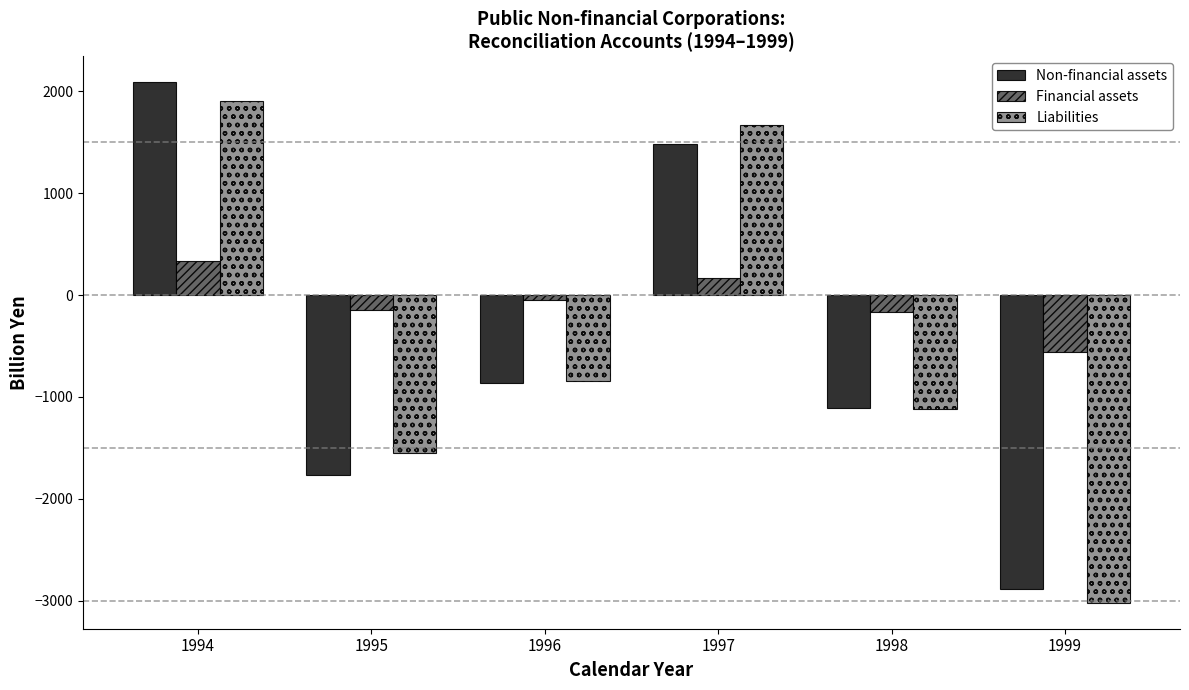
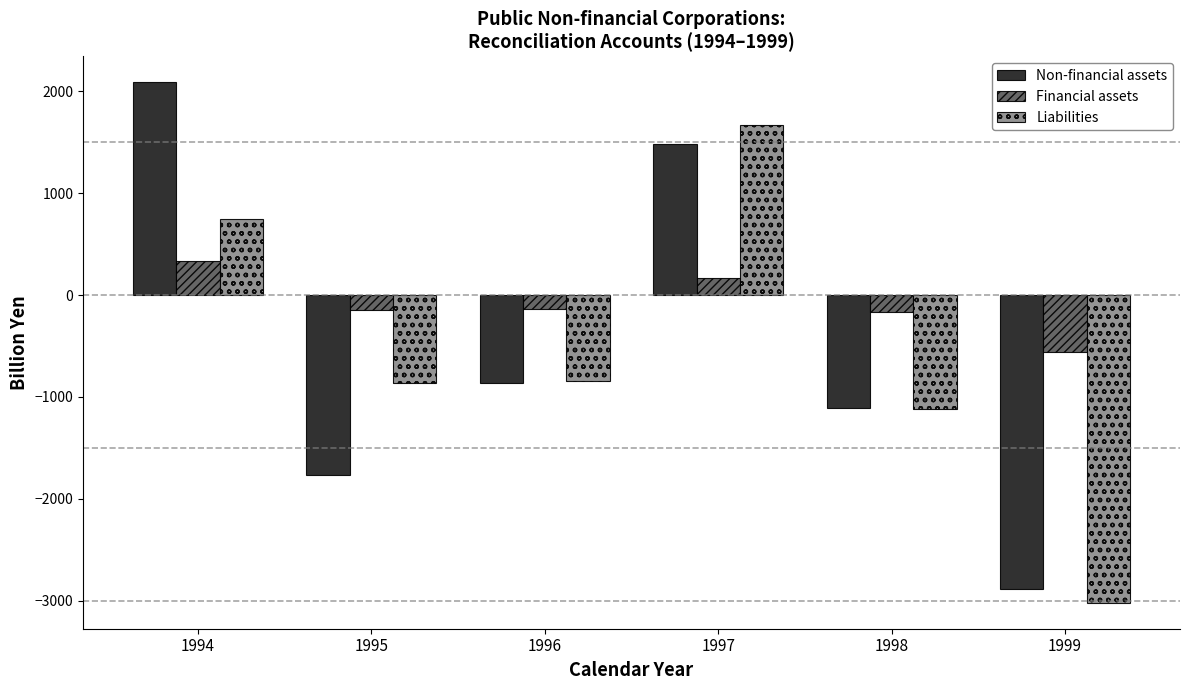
  {
    "Non-financial assets": {
      "1994": 2090,
      "1995": -1770,
      "1996": -860,
      "1997": 1480,
      "1998": -1110,
      "1999": -2890
    },
    "Financial assets": {
      "1994": 340,
      "1995": -150,
-     "1996": -50,
+     "1996": -130,
      "1997": 170,
      "1998": -170,
      "1999": -560
    },
    "Liabilities": {
-     "1994": 1900,
-     "1995": -1550,
+     "1994": 750,
+     "1995": -860,
      "1996": -850,
      "1997": 1670,
      "1998": -1120,
      "1999": -3020
    }
  }
